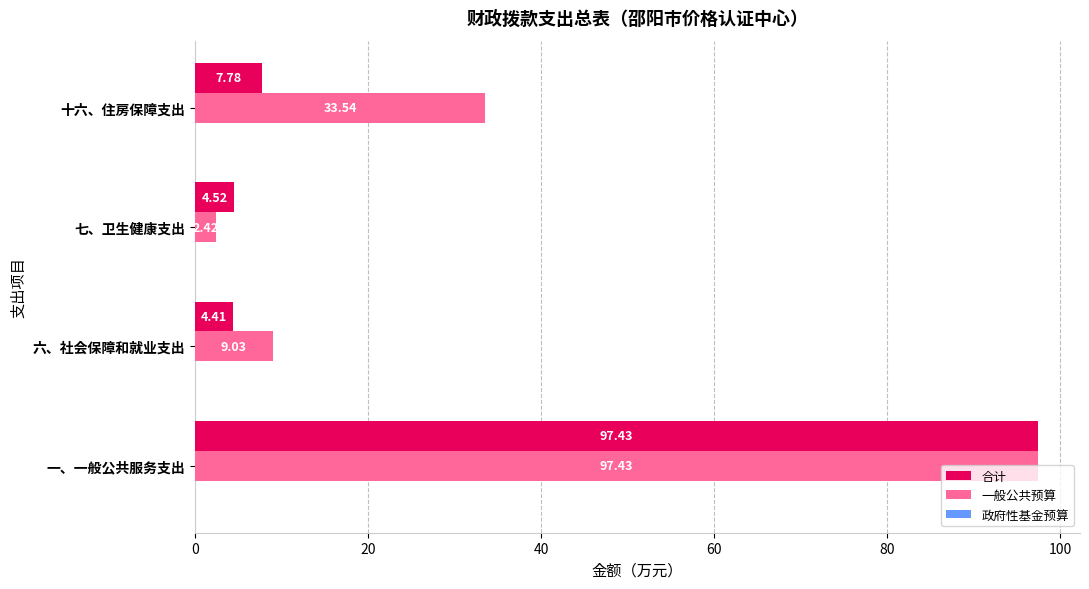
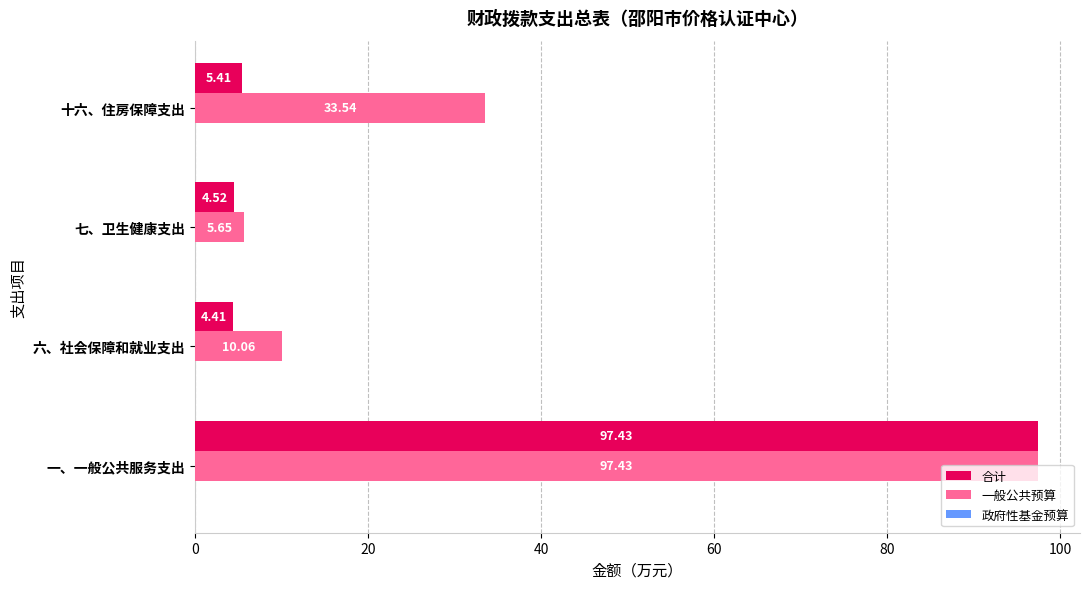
  {
    "合计": {
-     "十六、住房保障支出": 7.78,
+     "十六、住房保障支出": 5.41,
      "七、卫生健康支出": 4.52,
      "六、社会保障和就业支出": 4.41,
      "一、一般公共服务支出": 97.43
    },
    "一般公共预算": {
      "十六、住房保障支出": 33.54,
-     "七、卫生健康支出": 2.42,
-     "六、社会保障和就业支出": 9.03
+     "七、卫生健康支出": 5.65,
+     "六、社会保障和就业支出": 10.06
    },
    "政府性基金预算": {
      "十六、住房保障支出": 0,
      "七、卫生健康支出": 0,
      "六、社会保障和就业支出": 0,
      "一、一般公共服务支出": 0
    }
  }
